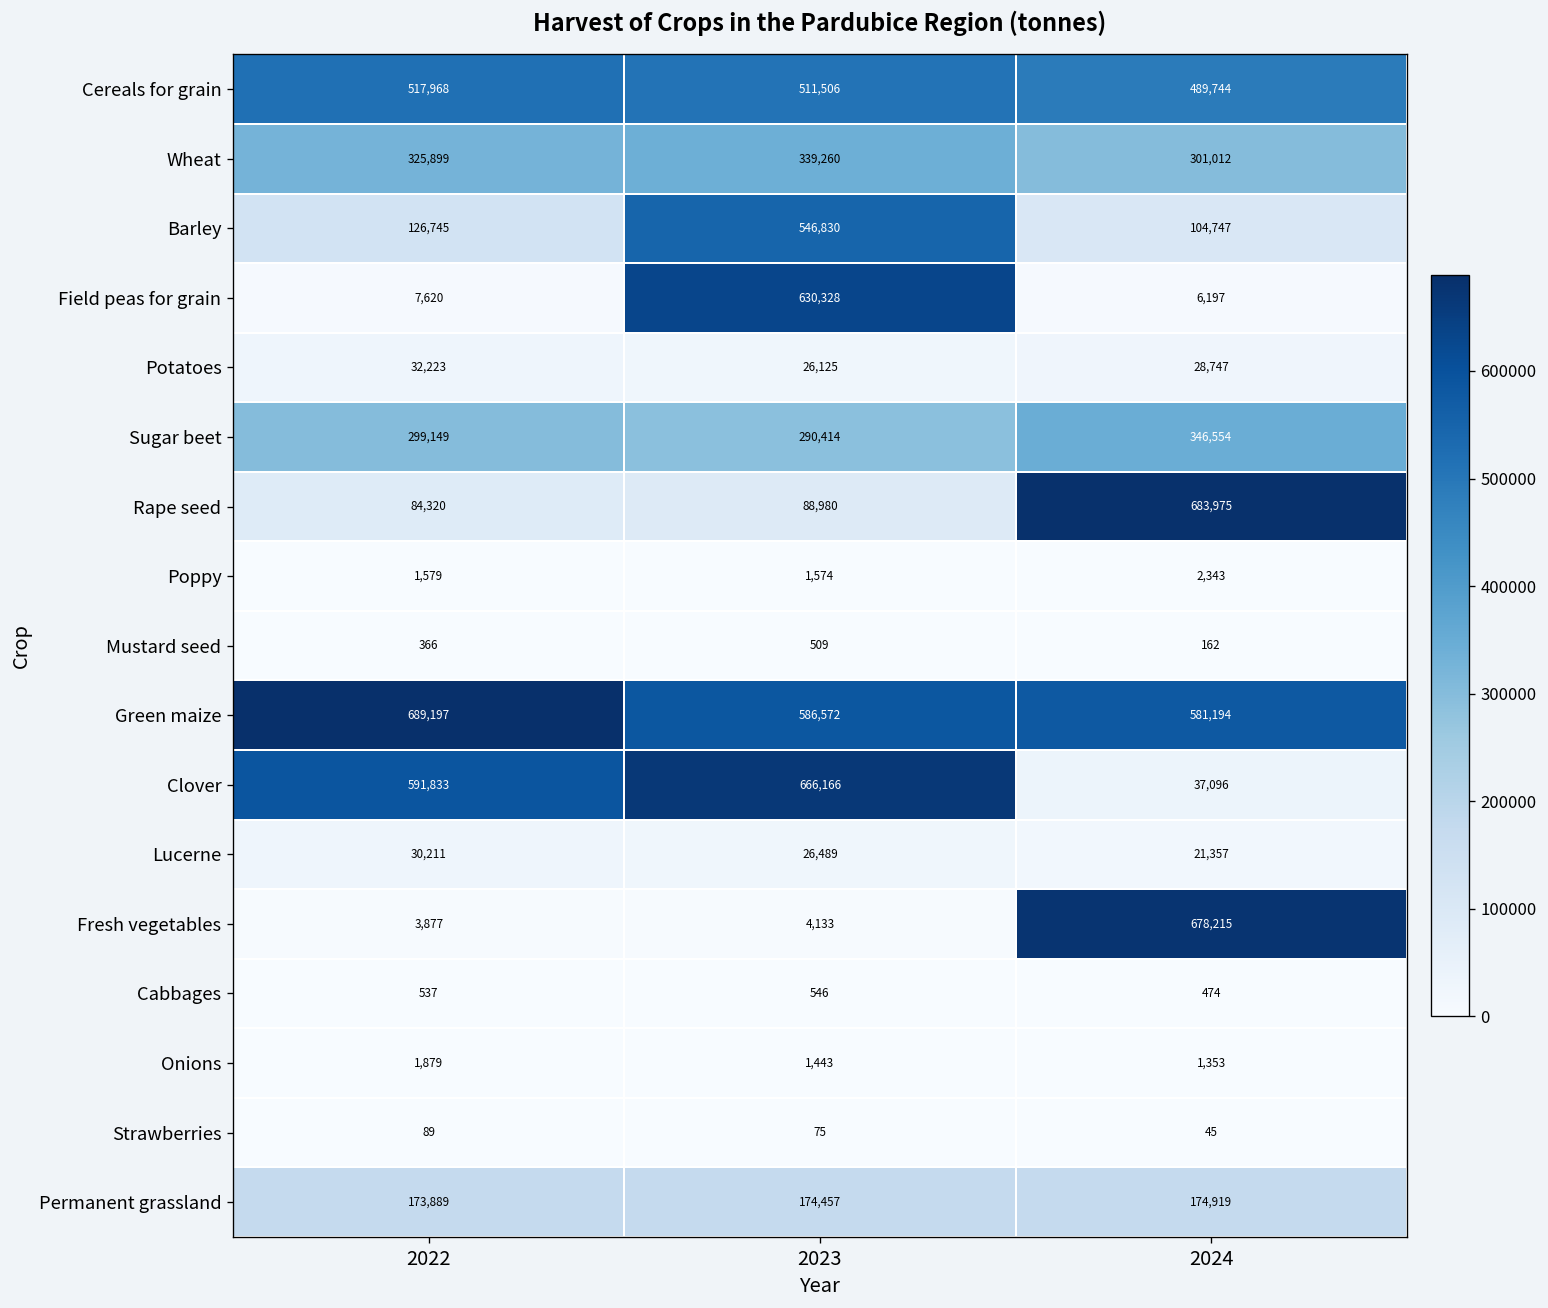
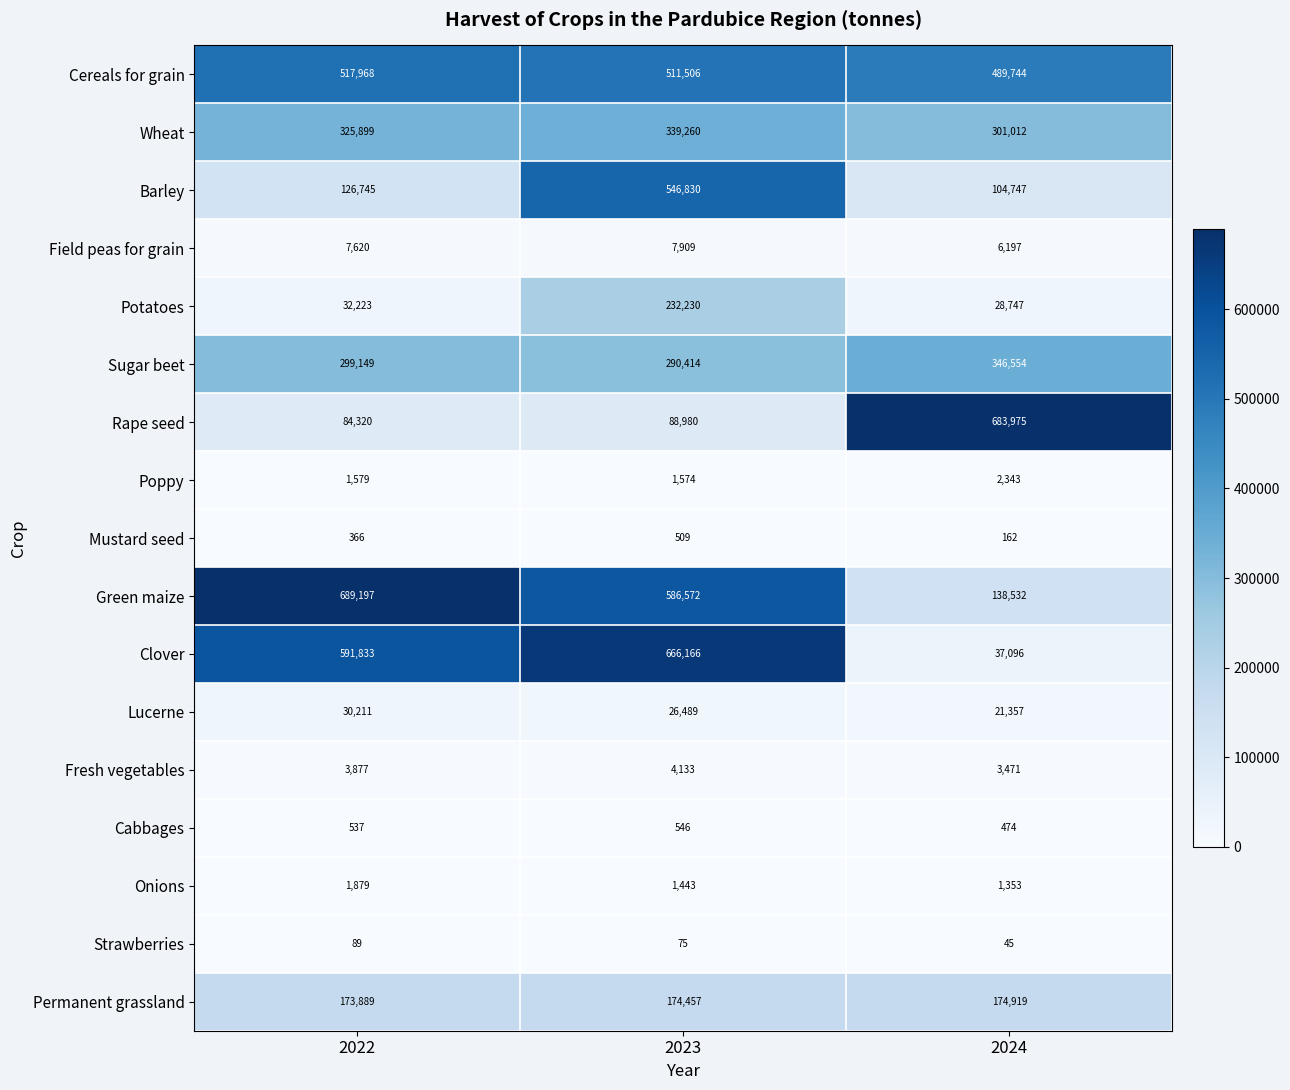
  {
    "Cereals for grain": {
      "2022": "517,968",
      "2023": "511,506",
      "2024": "489,744"
    },
    "Wheat": {
      "2022": "325,899",
      "2023": "339,260",
      "2024": "301,012"
    },
    "Barley": {
      "2022": "126,745",
      "2023": "546,830",
      "2024": "104,747"
    },
    "Field peas for grain": {
      "2022": "7,620",
-     "2023": "630,328",
+     "2023": "7,909",
      "2024": "6,197"
    },
    "Potatoes": {
      "2022": "32,223",
-     "2023": "26,125",
+     "2023": "232,230",
      "2024": "28,747"
    },
    "Sugar beet": {
      "2022": "299,149",
      "2023": "290,414",
      "2024": "346,554"
    },
    "Rape seed": {
      "2022": "84,320",
      "2023": "88,980",
      "2024": "683,975"
    },
    "Poppy": {
      "2022": "1,579",
      "2023": "1,574",
      "2024": "2,343"
    },
    "Mustard seed": {
      "2022": "366",
      "2023": "509",
      "2024": "162"
    },
    "Green maize": {
      "2022": "689,197",
      "2023": "586,572",
-     "2024": "581,194"
+     "2024": "138,532"
    },
    "Clover": {
      "2022": "591,833",
      "2023": "666,166",
      "2024": "37,096"
    },
    "Lucerne": {
      "2022": "30,211",
      "2023": "26,489",
      "2024": "21,357"
    },
    "Fresh vegetables": {
      "2022": "3,877",
      "2023": "4,133",
-     "2024": "678,215"
+     "2024": "3,471"
    },
    "Cabbages": {
      "2022": "537",
      "2023": "546",
      "2024": "474"
    },
    "Onions": {
      "2022": "1,879",
      "2023": "1,443",
      "2024": "1,353"
    },
    "Strawberries": {
      "2022": "89",
      "2023": "75",
      "2024": "45"
    },
    "Permanent grassland": {
      "2022": "173,889",
      "2023": "174,457",
      "2024": "174,919"
    }
  }
